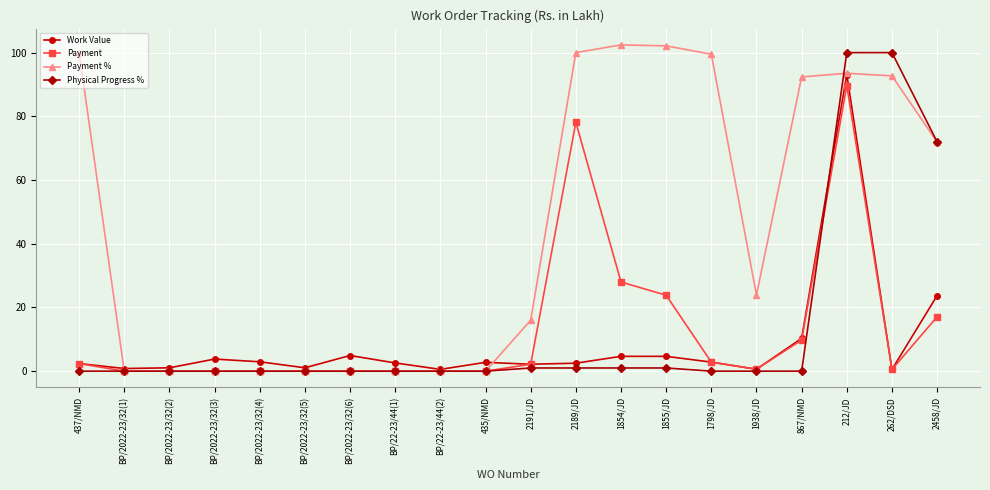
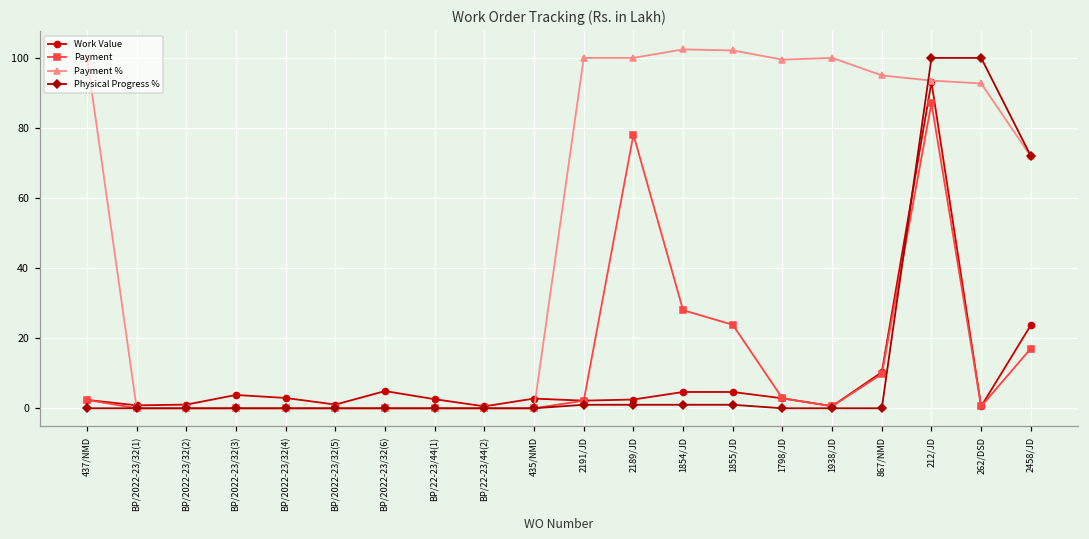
  {
    "Payment": {
      "2189/JD": 78,
      "1854/JD": 28,
      "1855/JD": 24,
-     "212/JD": 90,
+     "212/JD": 87,
      "2458/JD": 17
    },
    "Payment %": {
-     "2191/JD": 16,
+     "2191/JD": 100,
      "2189/JD": 100,
      "1854/JD": 102,
      "1855/JD": 102,
      "1798/JD": 100,
-     "1938/JD": 24,
-     "867/NMD": 92,
+     "1938/JD": 100,
+     "867/NMD": 95,
      "262/DSD": 93
    }
  }
